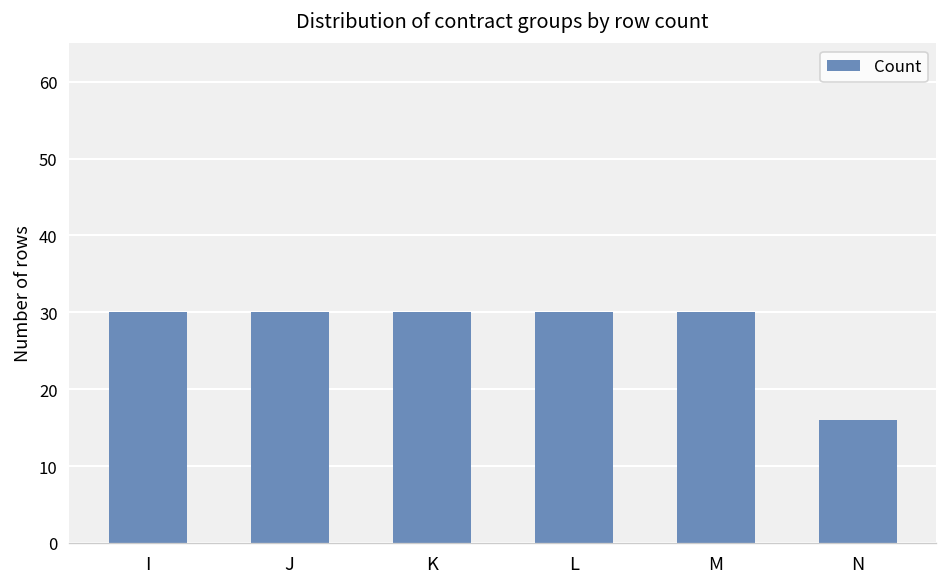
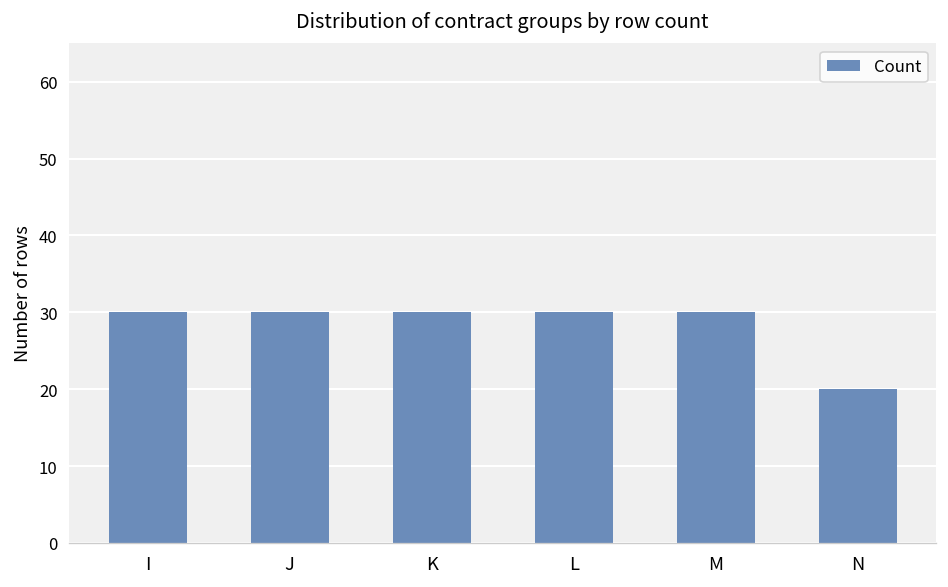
  {
    "I": 30,
    "J": 30,
    "K": 30,
    "L": 30,
    "M": 30,
-   "N": 16
+   "N": 20
  }
